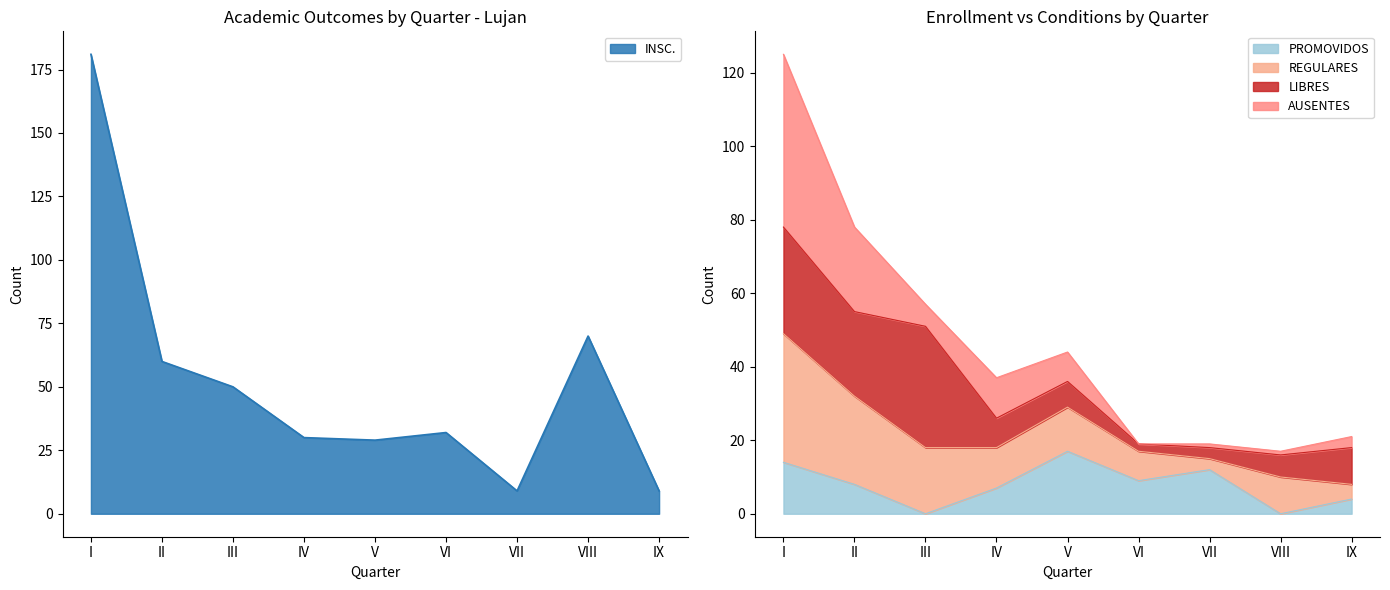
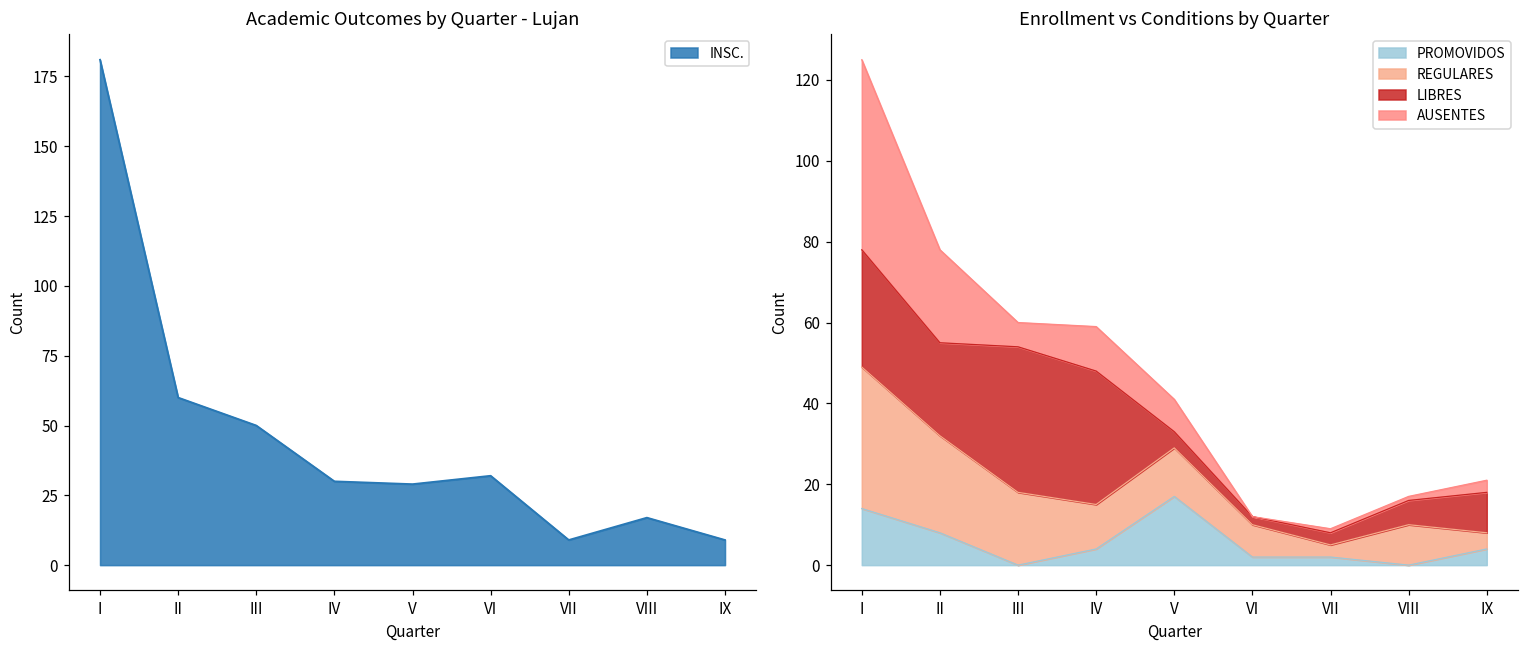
  {
    "Academic Outcomes by Quarter - Lujan": {
      "I": 181,
      "II": 60,
      "III": 50,
      "IV": 30,
      "V": 29,
      "VI": 32,
      "VII": 9,
-     "VIII": 70,
+     "VIII": 17,
      "IX": 9
    },
    "Enrollment vs Conditions by Quarter": {
      "PROMOVIDOS": {
        "I": 14,
        "II": 8,
        "III": 0,
-       "IV": 7,
+       "IV": 4,
        "V": 17,
-       "VI": 9,
-       "VII": 12,
+       "VI": 2,
+       "VII": 2,
        "VIII": 0,
        "IX": 4
      },
      "LIBRES": {
        "I": 29,
        "II": 23,
-       "III": 33,
-       "IV": 8,
-       "V": 7,
+       "III": 36,
+       "IV": 33,
+       "V": 4,
        "VII": 3,
        "VIII": 6,
        "IX": 10
      }
    }
  }
